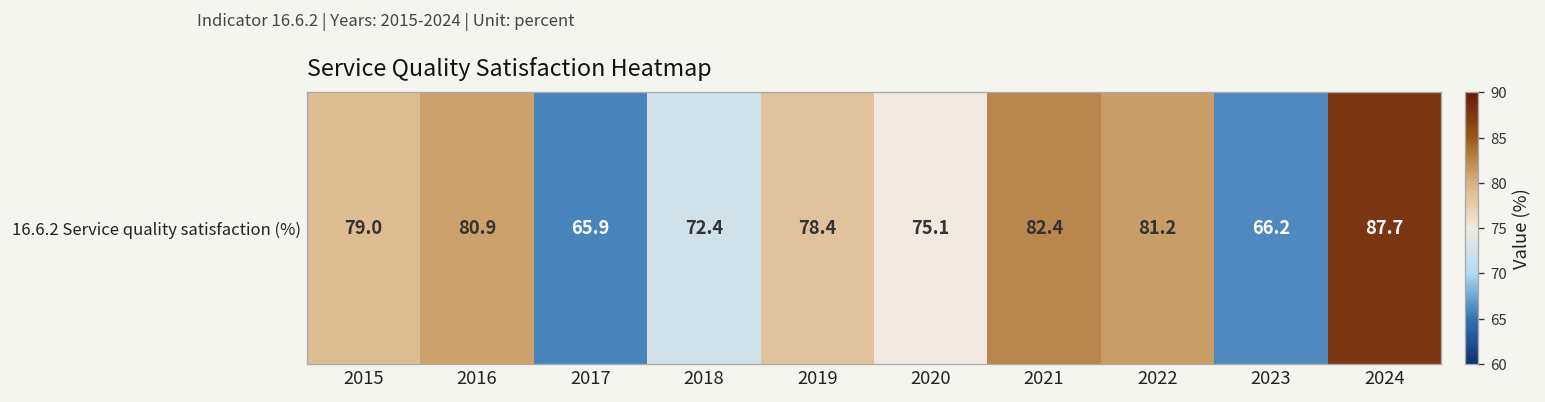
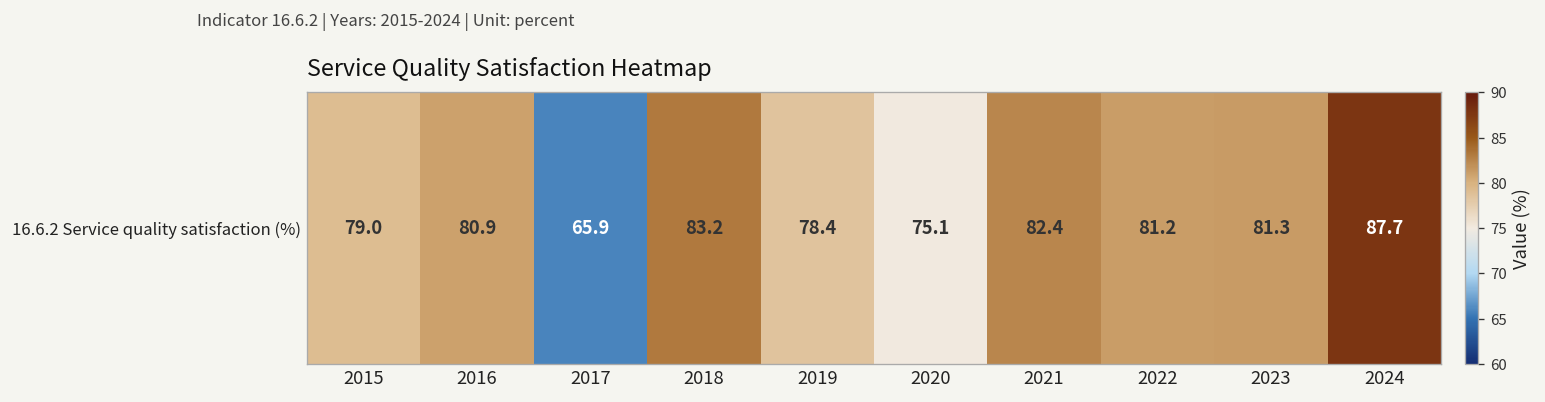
  {
    "16.6.2 Service quality satisfaction (%)": {
      "2015": 79.0,
      "2016": 80.9,
      "2017": 65.9,
-     "2018": 72.4,
+     "2018": 83.2,
      "2019": 78.4,
      "2020": 75.1,
      "2021": 82.4,
      "2022": 81.2,
-     "2023": 66.2,
+     "2023": 81.3,
      "2024": 87.7
    }
  }
